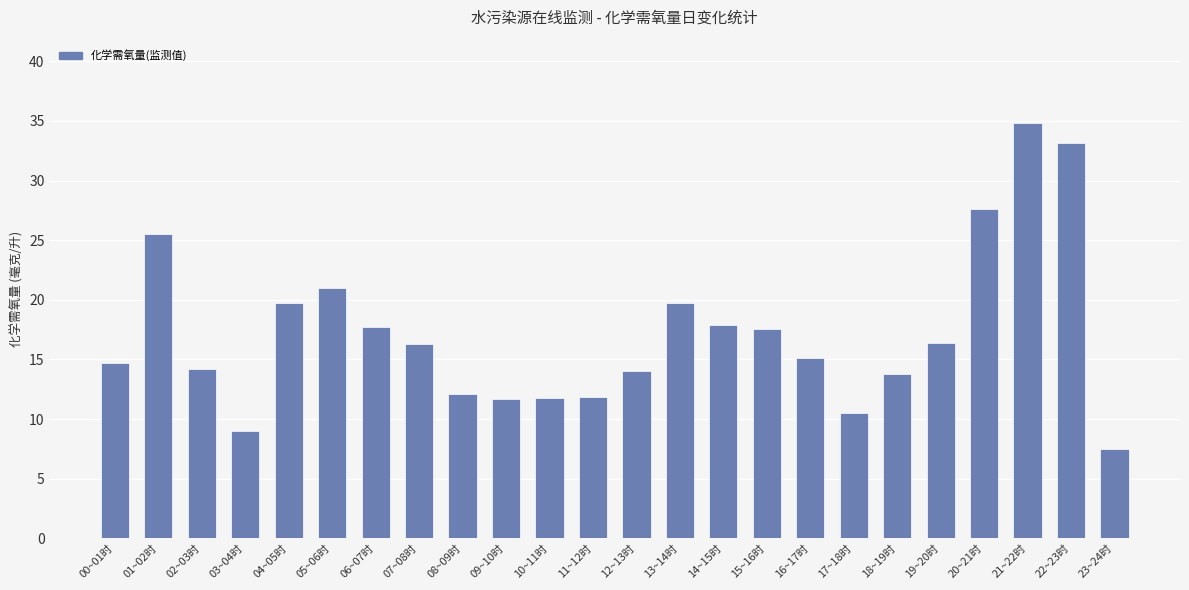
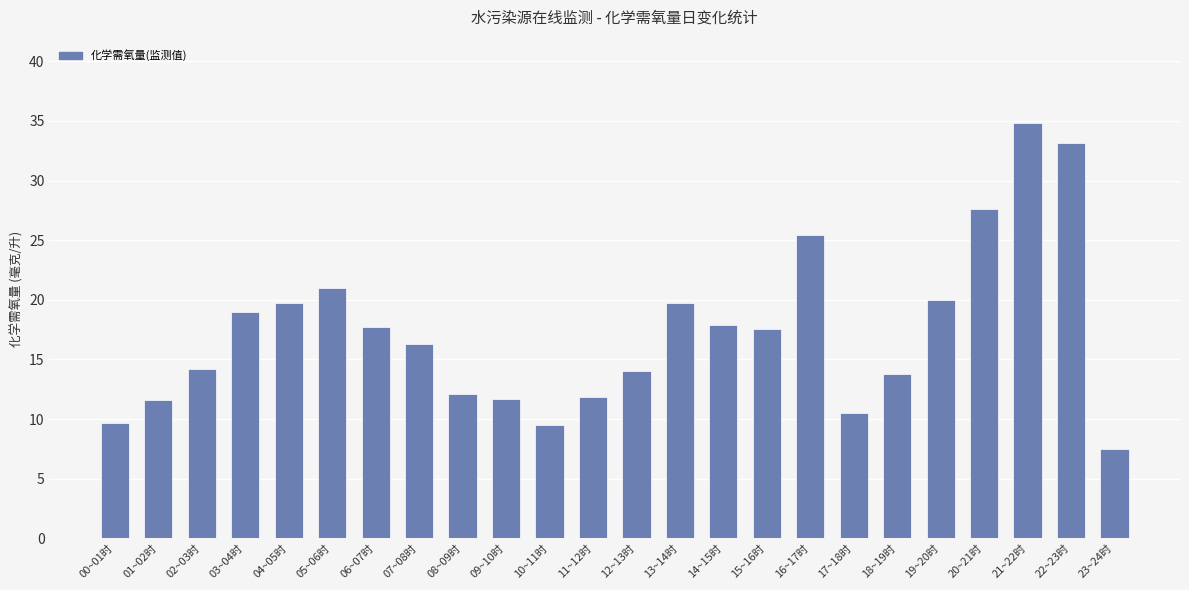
  {
-   "00~01时": 14.7,
-   "01~02时": 25.5,
+   "00~01时": 9.7,
+   "01~02时": 11.6,
    "02~03时": 14.2,
-   "03~04时": 9.0,
+   "03~04时": 19.0,
    "04~05时": 19.7,
    "05~06时": 21.0,
    "06~07时": 17.7,
    "07~08时": 16.3,
    "08~09时": 12.1,
    "09~10时": 11.7,
-   "10~11时": 11.8,
+   "10~11时": 9.5,
    "11~12时": 11.9,
    "12~13时": 14.0,
    "13~14时": 19.7,
    "14~15时": 17.9,
    "15~16时": 17.5,
-   "16~17时": 15.1,
+   "16~17时": 25.4,
    "17~18时": 10.5,
    "18~19时": 13.8,
-   "19~20时": 16.4,
+   "19~20时": 20.0,
    "20~21时": 27.6,
    "21~22时": 34.8,
    "22~23时": 33.1,
    "23~24时": 7.5
  }
